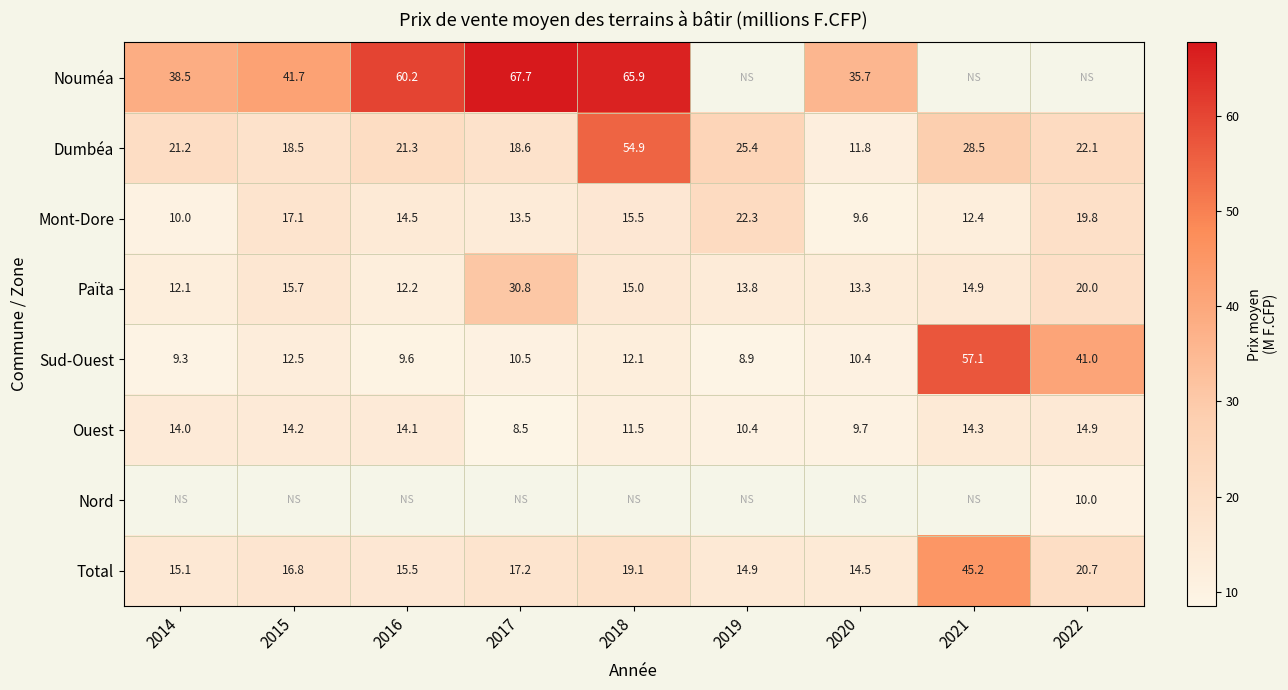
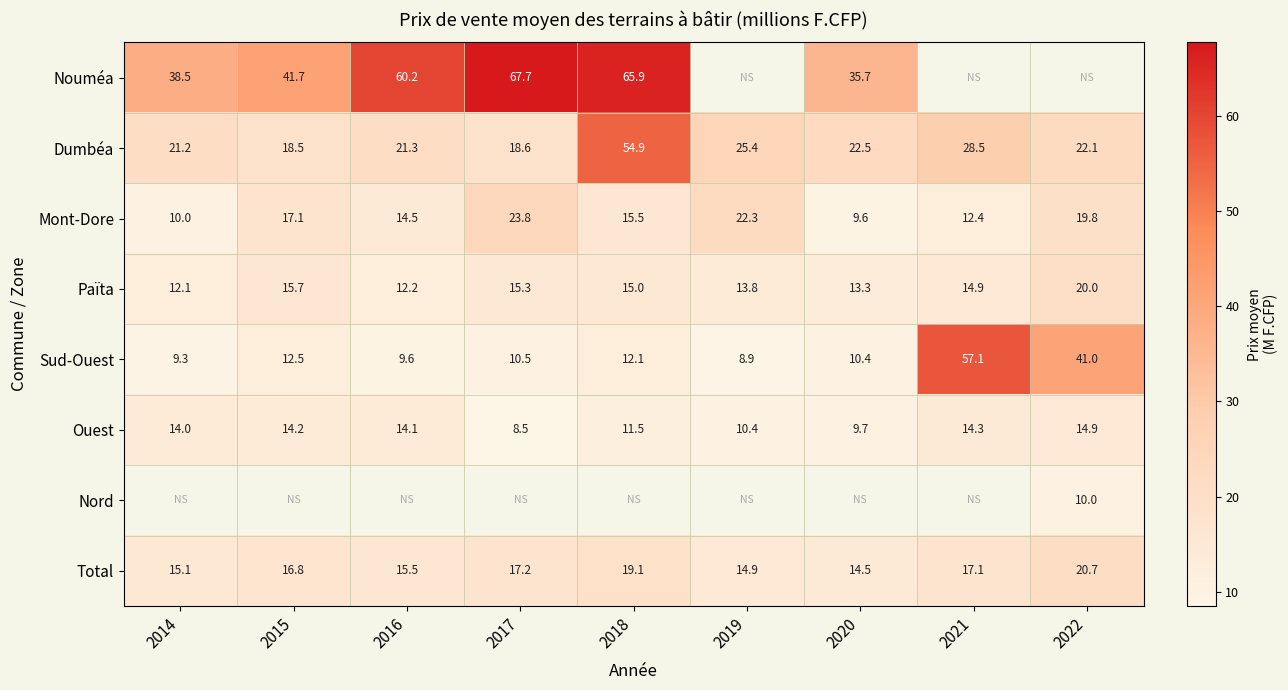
  {
    "Nouméa": {
      "2014": 38.5,
      "2015": 41.7,
      "2016": 60.2,
      "2017": 67.7,
      "2018": 65.9,
      "2020": 35.7
    },
    "Dumbéa": {
      "2014": 21.2,
      "2015": 18.5,
      "2016": 21.3,
      "2017": 18.6,
      "2018": 54.9,
      "2019": 25.4,
-     "2020": 11.8,
+     "2020": 22.5,
      "2021": 28.5,
      "2022": 22.1
    },
    "Mont-Dore": {
      "2014": 10.0,
      "2015": 17.1,
      "2016": 14.5,
-     "2017": 13.5,
+     "2017": 23.8,
      "2018": 15.5,
      "2019": 22.3,
      "2020": 9.6,
      "2021": 12.4,
      "2022": 19.8
    },
    "Païta": {
      "2014": 12.1,
      "2015": 15.7,
      "2016": 12.2,
-     "2017": 30.8,
+     "2017": 15.3,
      "2018": 15.0,
      "2019": 13.8,
      "2020": 13.3,
      "2021": 14.9,
      "2022": 20.0
    },
    "Sud-Ouest": {
      "2014": 9.3,
      "2015": 12.5,
      "2016": 9.6,
      "2017": 10.5,
      "2018": 12.1,
      "2019": 8.9,
      "2020": 10.4,
      "2021": 57.1,
      "2022": 41.0
    },
    "Ouest": {
      "2014": 14.0,
      "2015": 14.2,
      "2016": 14.1,
      "2017": 8.5,
      "2018": 11.5,
      "2019": 10.4,
      "2020": 9.7,
      "2021": 14.3,
      "2022": 14.9
    },
    "Nord": {
      "2022": 10.0
    },
    "Total": {
      "2014": 15.1,
      "2015": 16.8,
      "2016": 15.5,
      "2017": 17.2,
      "2018": 19.1,
      "2019": 14.9,
      "2020": 14.5,
-     "2021": 45.2,
+     "2021": 17.1,
      "2022": 20.7
    }
  }
